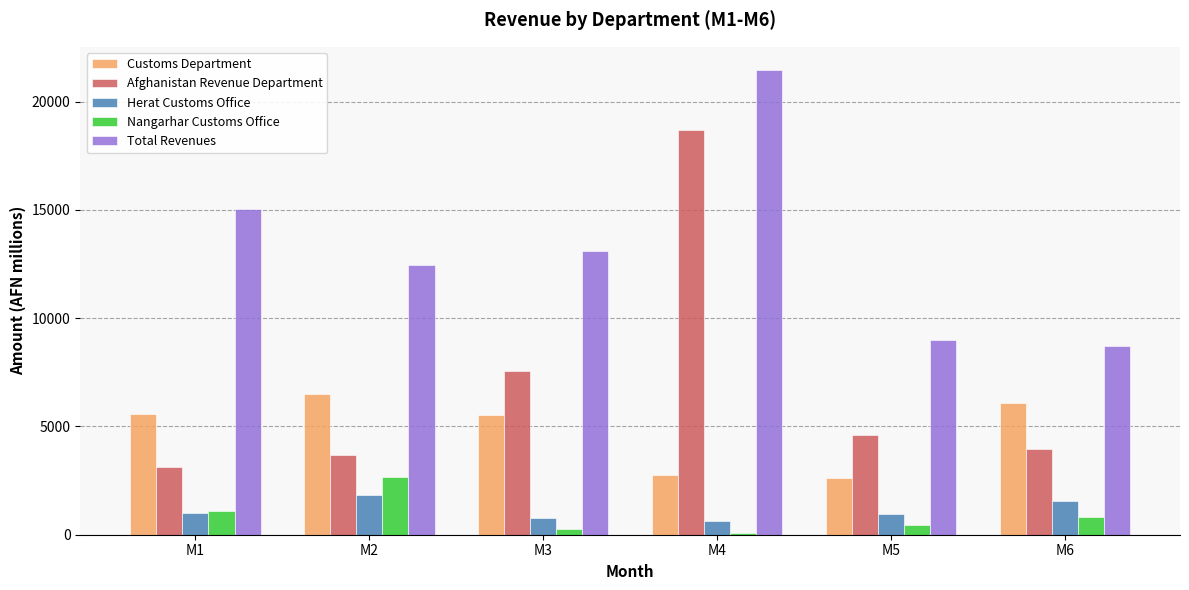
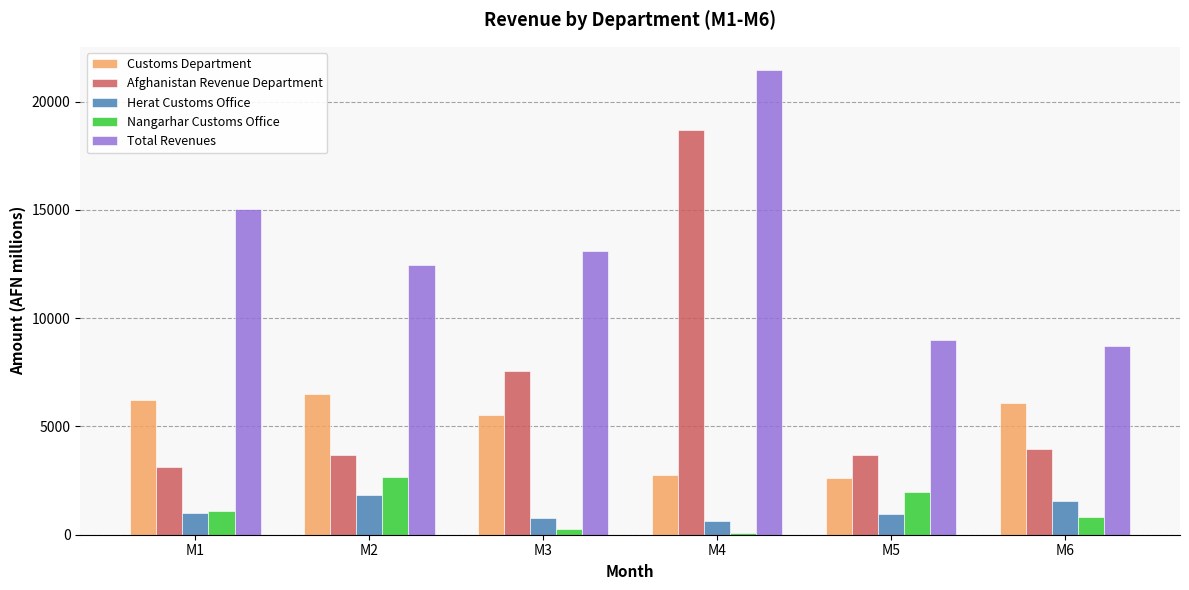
  {
    "Customs Department": {
-     "M1": 5600,
+     "M1": 6200,
      "M2": 6500,
      "M3": 5500,
      "M4": 2800,
      "M5": 2600,
      "M6": 6100
    },
    "Afghanistan Revenue Department": {
      "M1": 3100,
      "M2": 3700,
      "M3": 7500,
      "M4": 18700,
-     "M5": 4600,
+     "M5": 3700,
      "M6": 3900
    },
    "Herat Customs Office": {
      "M1": 1000,
      "M2": 1900,
      "M3": 800,
      "M4": 600,
      "M5": 1000,
      "M6": 1600
    },
    "Nangarhar Customs Office": {
      "M1": 1100,
      "M2": 2600,
      "M3": 200,
-     "M5": 400,
+     "M5": 2000,
      "M6": 800
    },
    "Total Revenues": {
      "M1": 15000,
      "M2": 12500,
      "M3": 13100,
      "M4": 21500,
      "M5": 9000,
      "M6": 8700
    }
  }
